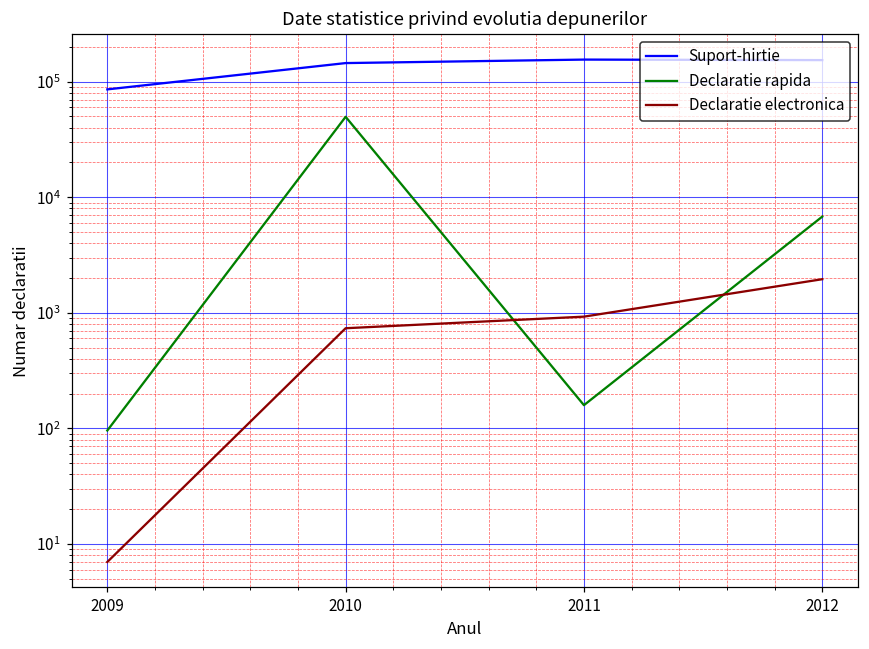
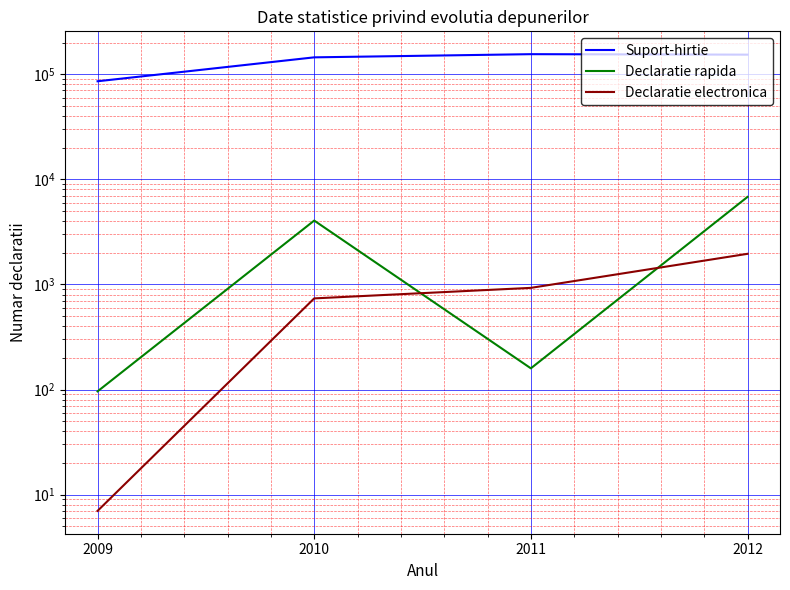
  {
    "Suport-hirtie": {
      "2009": 90000,
      "2010": 140000,
      "2011": 160000
    },
    "Declaratie rapida": {
      "2009": 100,
-     "2010": 50000,
+     "2010": 4000,
      "2011": 160,
      "2012": 7000
    },
    "Declaratie electronica": {
      "2009": 7,
      "2010": 700,
      "2011": 900,
      "2012": 2000
    }
  }
